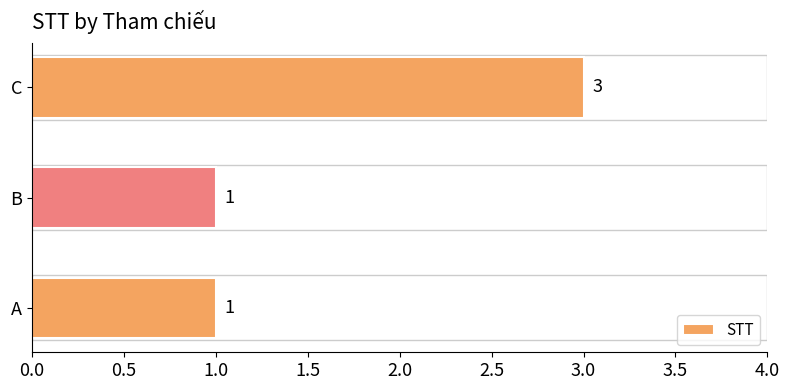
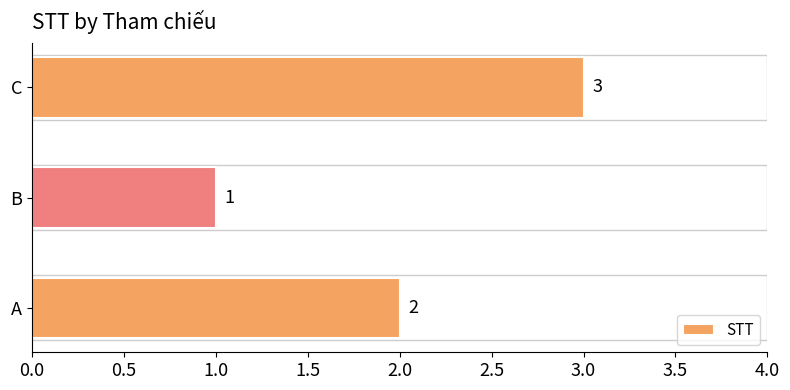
  {
    "C": 3,
    "B": 1,
-   "A": 1
+   "A": 2
  }
